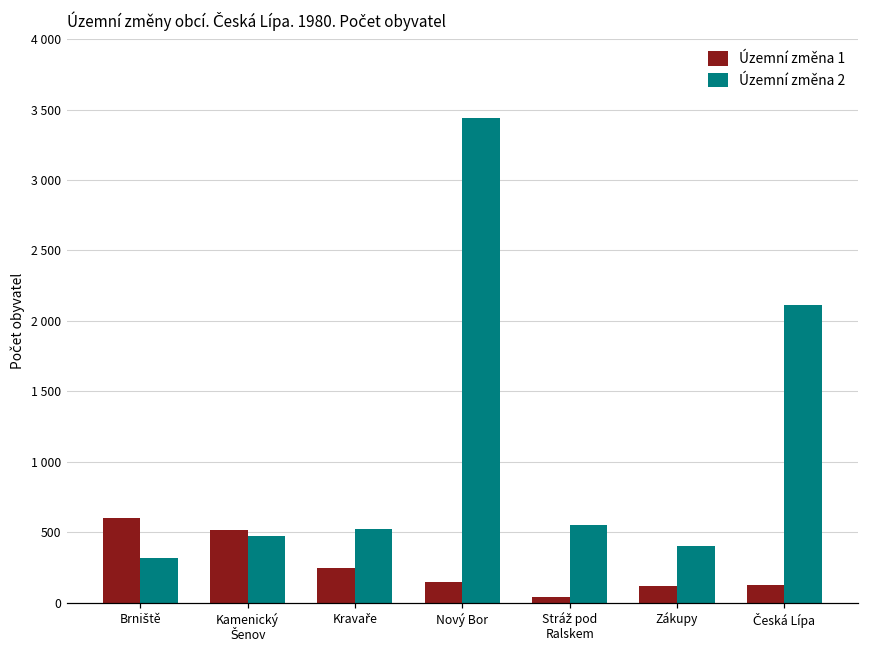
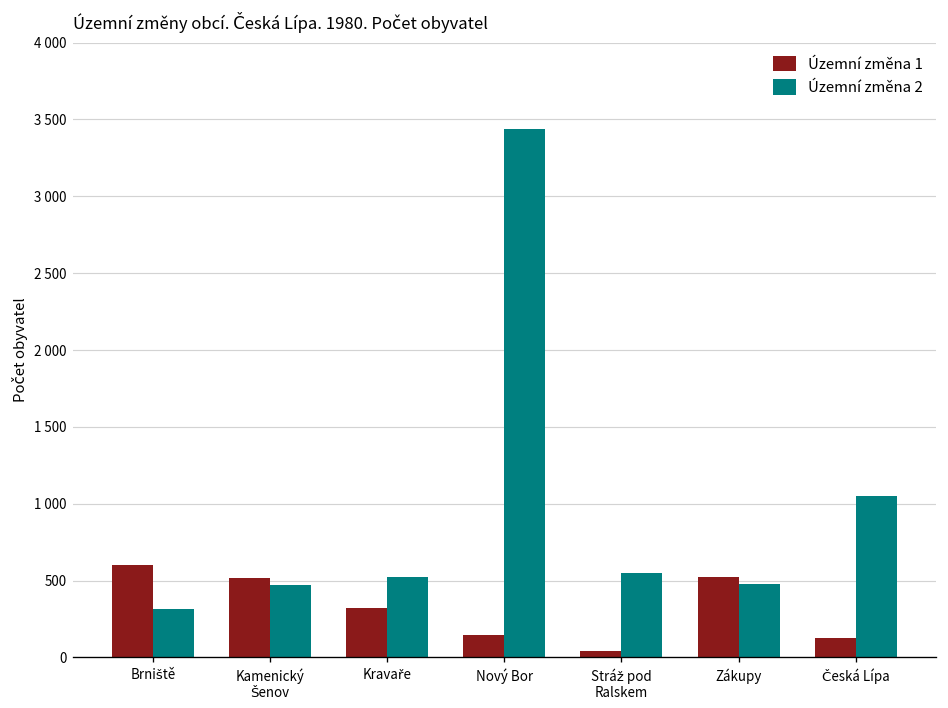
  {
    "Územní změna 1": {
      "Brniště": 600,
      "Kamenický Šenov": 520,
-     "Kravaře": 240,
+     "Kravaře": 320,
      "Nový Bor": 150,
      "Stráž pod Ralskem": 40,
-     "Zákupy": 120,
+     "Zákupy": 530,
      "Česká Lípa": 120
    },
    "Územní změna 2": {
      "Brniště": 320,
      "Kamenický Šenov": 470,
      "Kravaře": 520,
      "Nový Bor": 3440,
      "Stráž pod Ralskem": 550,
-     "Zákupy": 400,
-     "Česká Lípa": 2110
+     "Zákupy": 480,
+     "Česká Lípa": 1050
    }
  }
